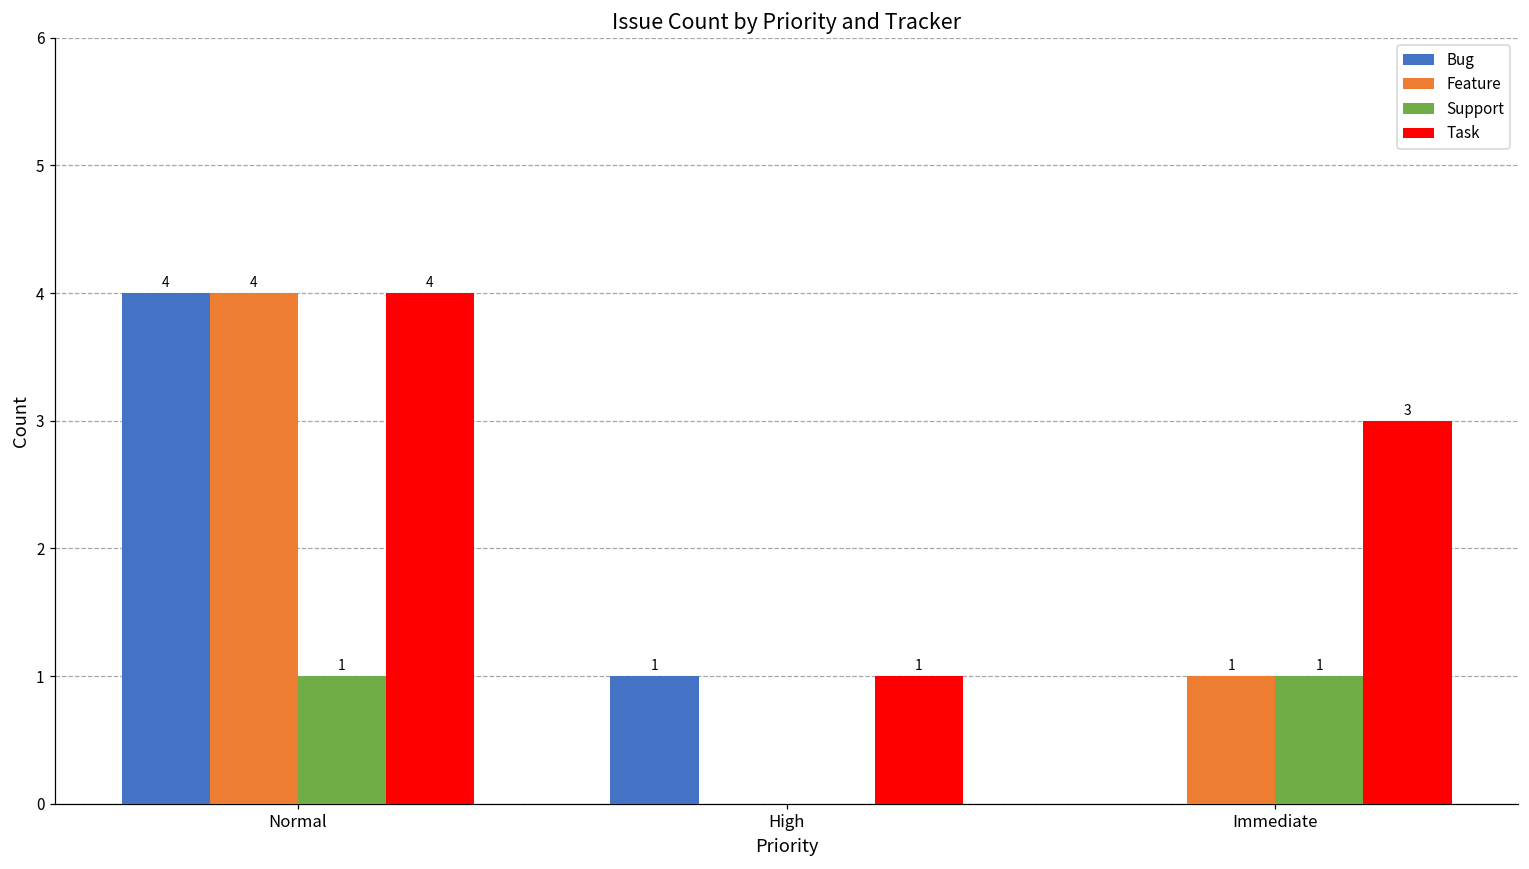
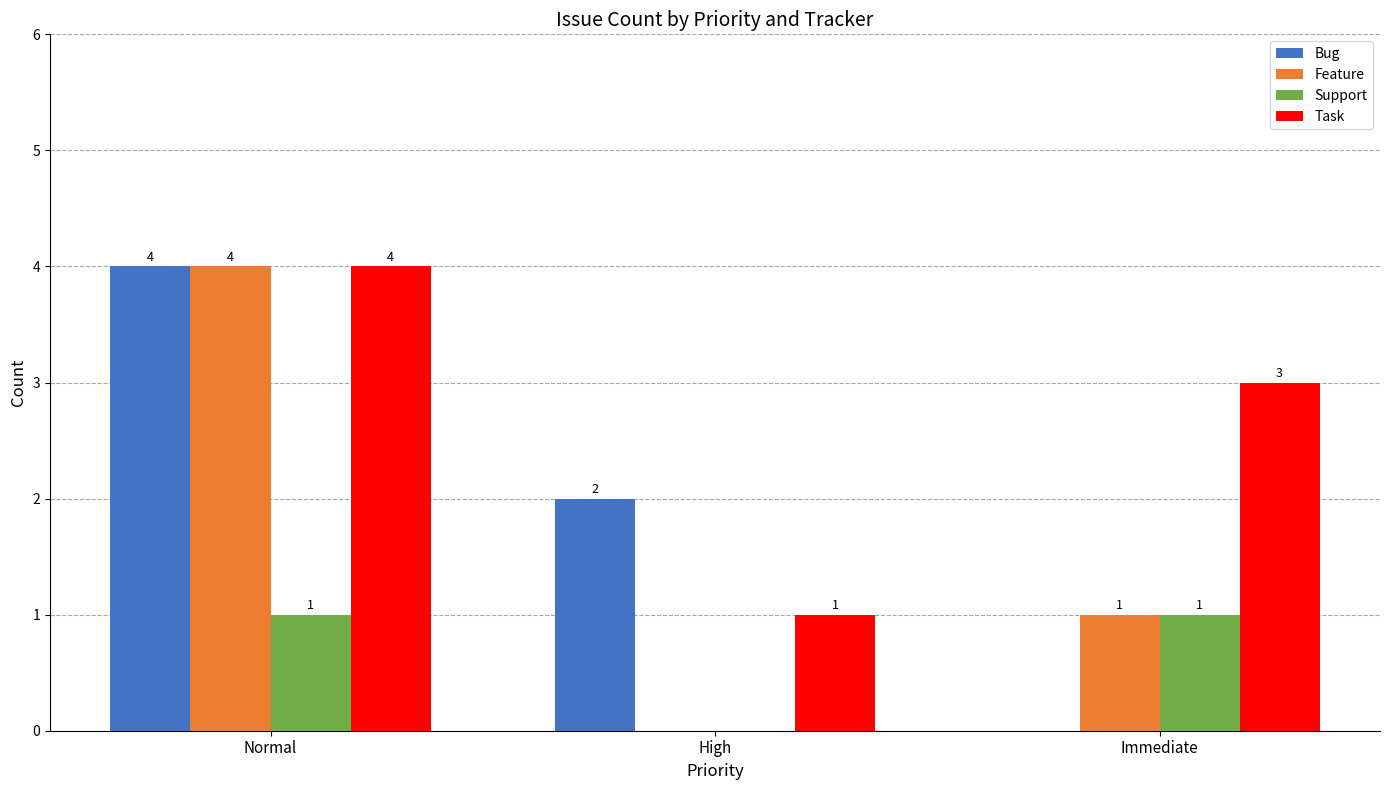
  {
    "Bug": {
      "Normal": 4,
-     "High": 1
+     "High": 2
    },
    "Feature": {
      "Normal": 4,
      "Immediate": 1
    },
    "Support": {
      "Normal": 1,
      "Immediate": 1
    },
    "Task": {
      "Normal": 4,
      "High": 1,
      "Immediate": 3
    }
  }
